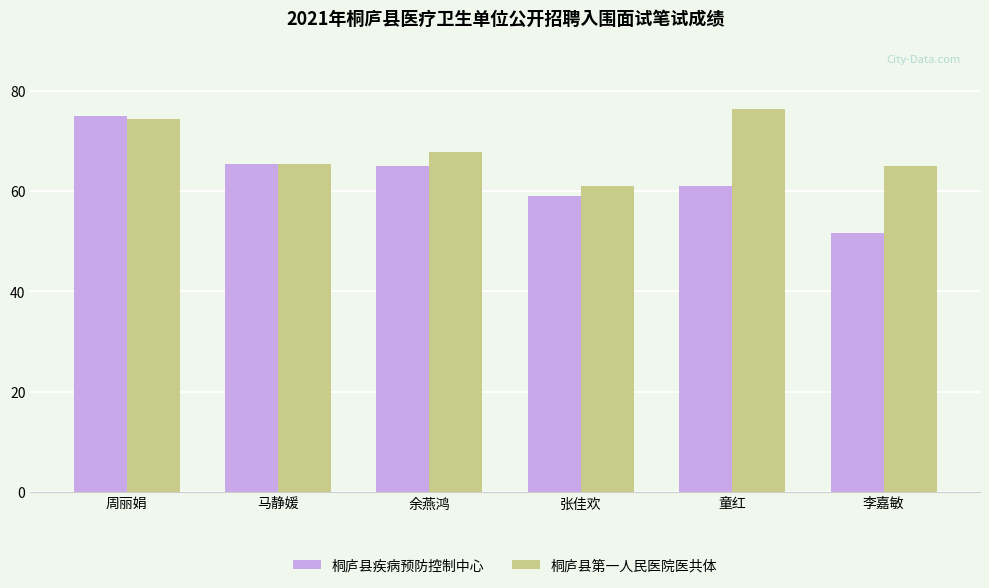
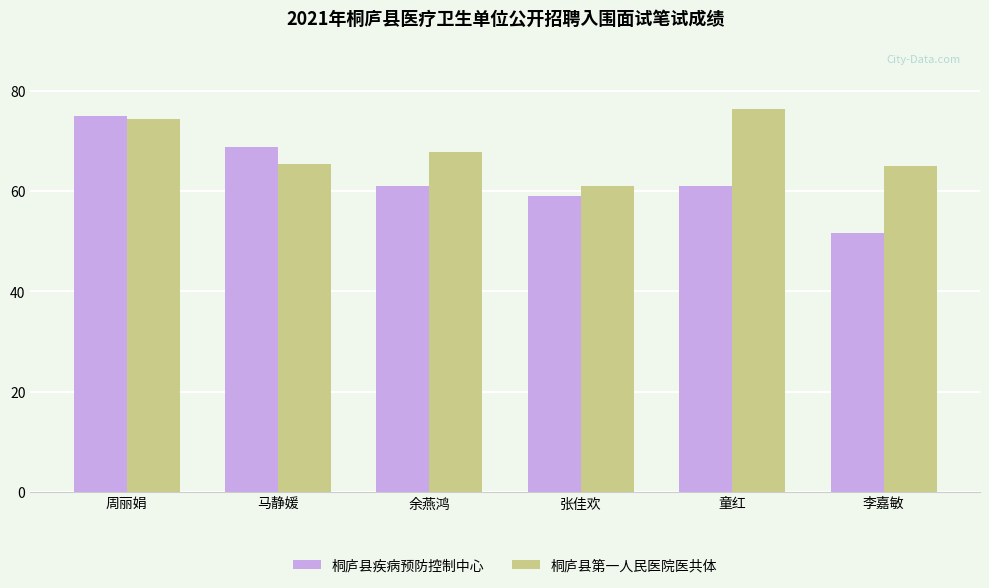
  {
    "桐庐县疾病预防控制中心": {
      "周丽娟": 75,
-     "马静媛": 66,
-     "余燕鸿": 65,
+     "马静媛": 69,
+     "余燕鸿": 61,
      "张佳欢": 59,
      "童红": 61,
      "李嘉敏": 52
    },
    "桐庐县第一人民医院医共体": {
      "周丽娟": 75,
      "马静媛": 66,
      "余燕鸿": 68,
      "张佳欢": 61,
      "童红": 77,
      "李嘉敏": 65
    }
  }
